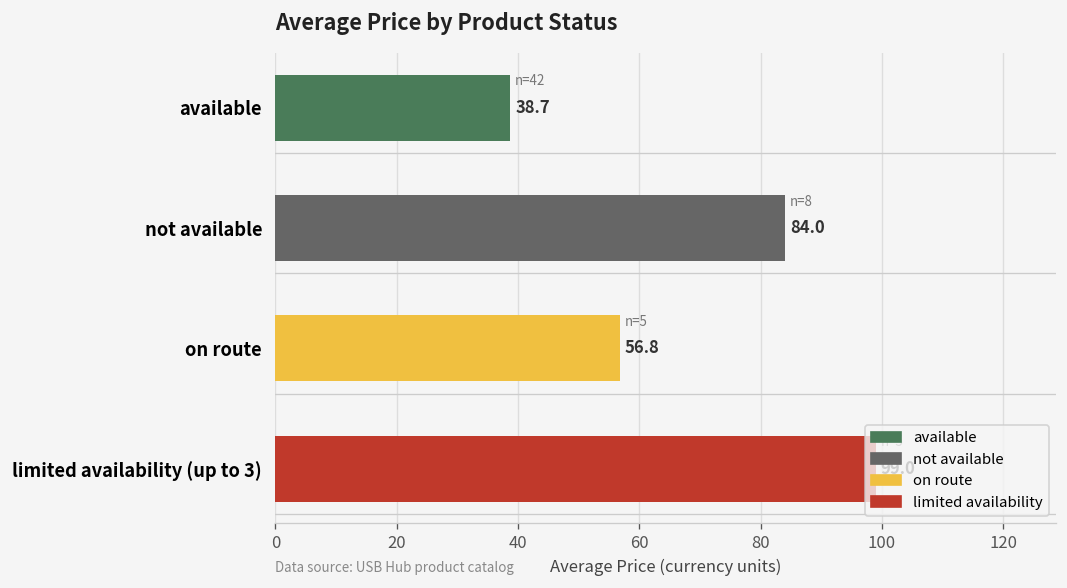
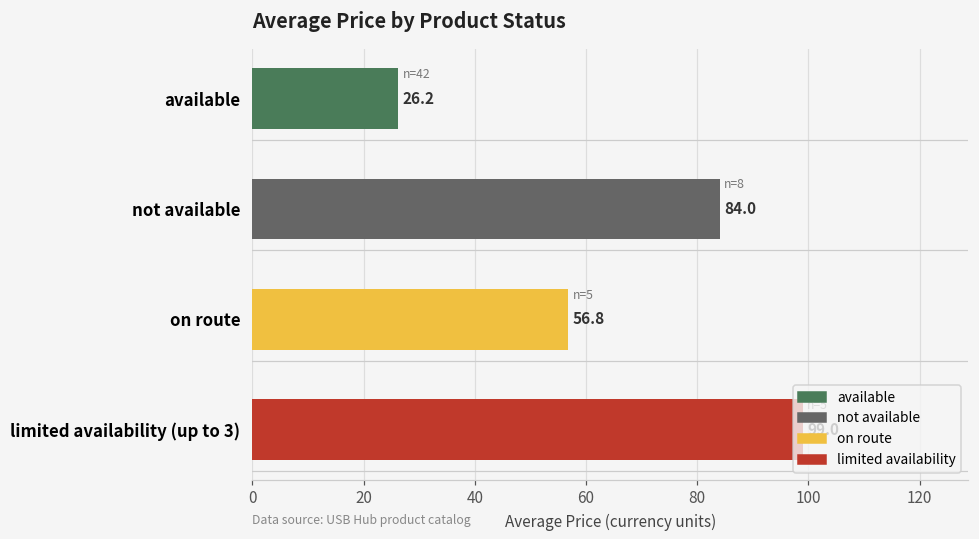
  {
-   "available": 38.7,
+   "available": 26.2,
    "not available": 84.0,
    "on route": 56.8
  }
